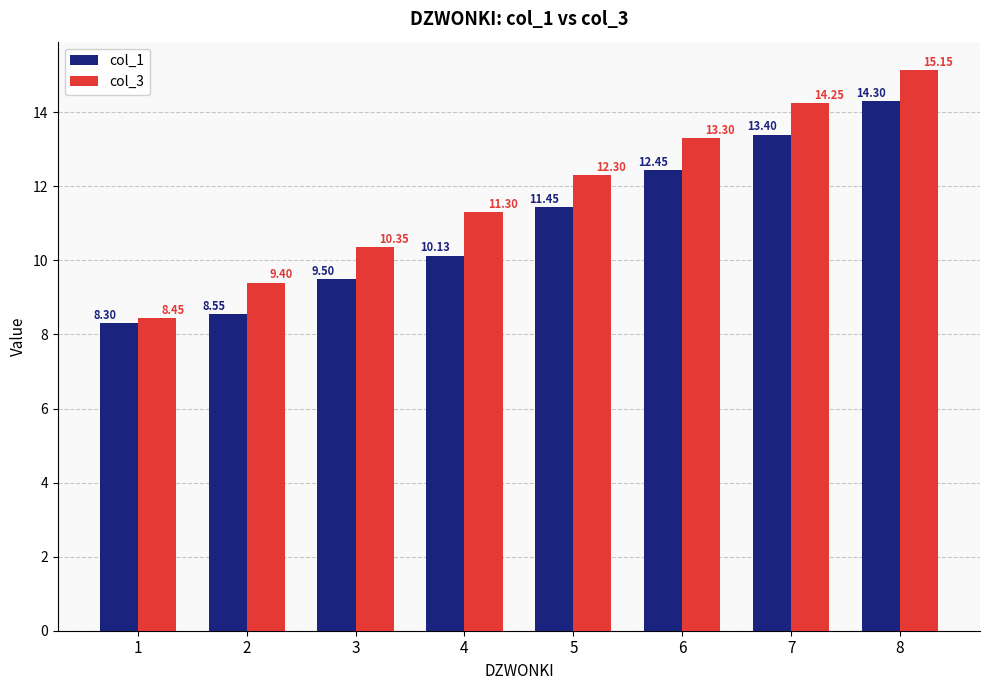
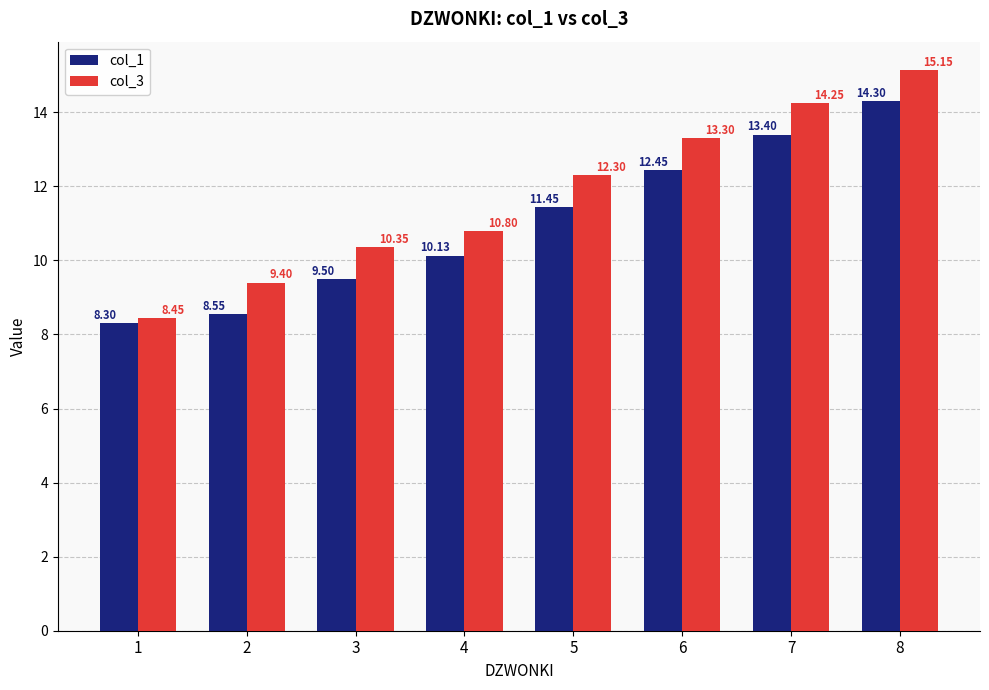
  {
    "col_1": {
      "1": 8.30,
      "2": 8.55,
      "3": 9.50,
      "4": 10.13,
      "5": 11.45,
      "6": 12.45,
      "7": 13.40,
      "8": 14.30
    },
    "col_3": {
      "1": 8.45,
      "2": 9.40,
      "3": 10.35,
-     "4": 11.30,
+     "4": 10.80,
      "5": 12.30,
      "6": 13.30,
      "7": 14.25,
      "8": 15.15
    }
  }
